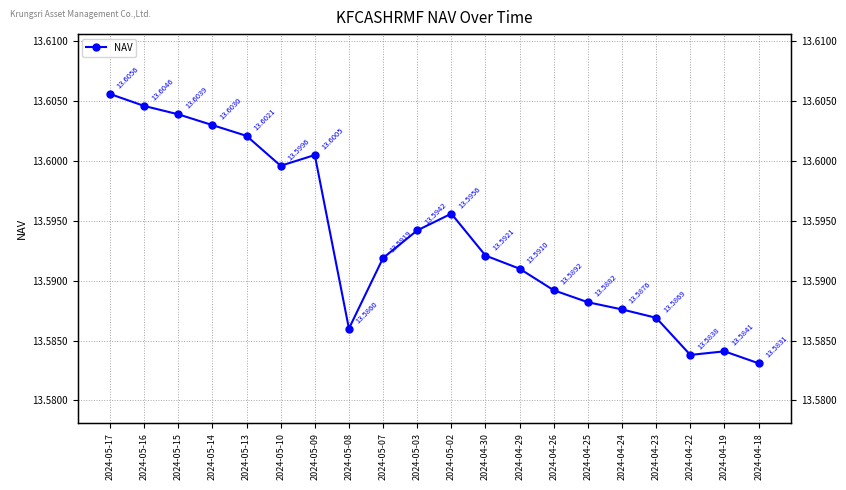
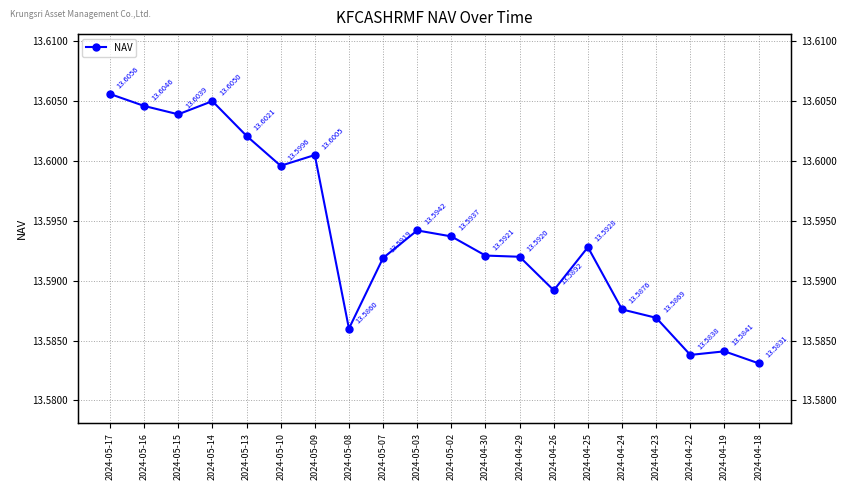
  {
    "2024-05-17": 13.6056,
    "2024-05-16": 13.6046,
    "2024-05-15": 13.6039,
-   "2024-05-14": 13.6030,
+   "2024-05-14": 13.6050,
    "2024-05-13": 13.6021,
    "2024-05-10": 13.5996,
    "2024-05-09": 13.6005,
    "2024-05-08": 13.5860,
    "2024-05-07": 13.5919,
    "2024-05-03": 13.5942,
-   "2024-05-02": 13.5956,
+   "2024-05-02": 13.5937,
    "2024-04-30": 13.5921,
-   "2024-04-29": 13.5910,
+   "2024-04-29": 13.5920,
    "2024-04-26": 13.5892,
-   "2024-04-25": 13.5882,
+   "2024-04-25": 13.5928,
    "2024-04-24": 13.5876,
    "2024-04-23": 13.5869,
    "2024-04-22": 13.5838,
    "2024-04-19": 13.5841,
    "2024-04-18": 13.5831
  }
